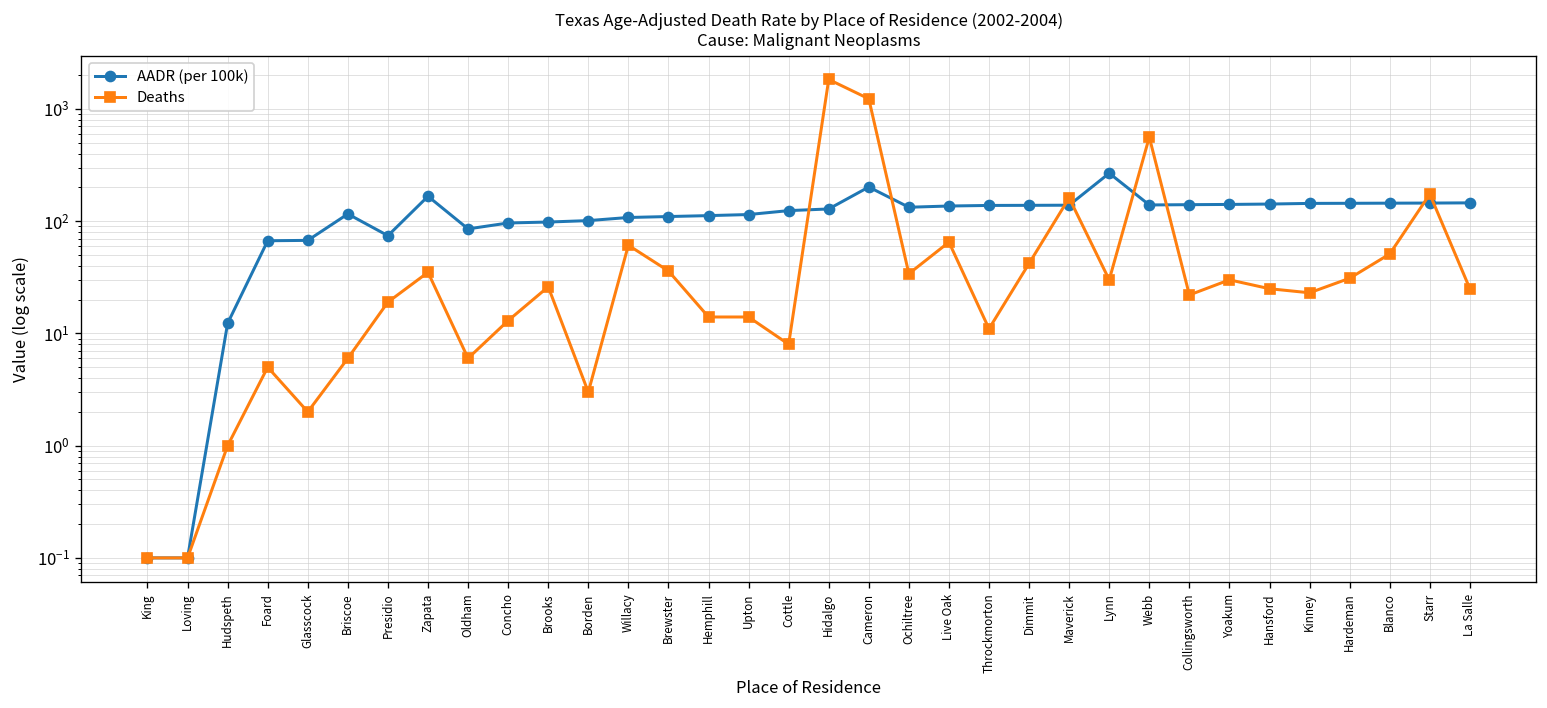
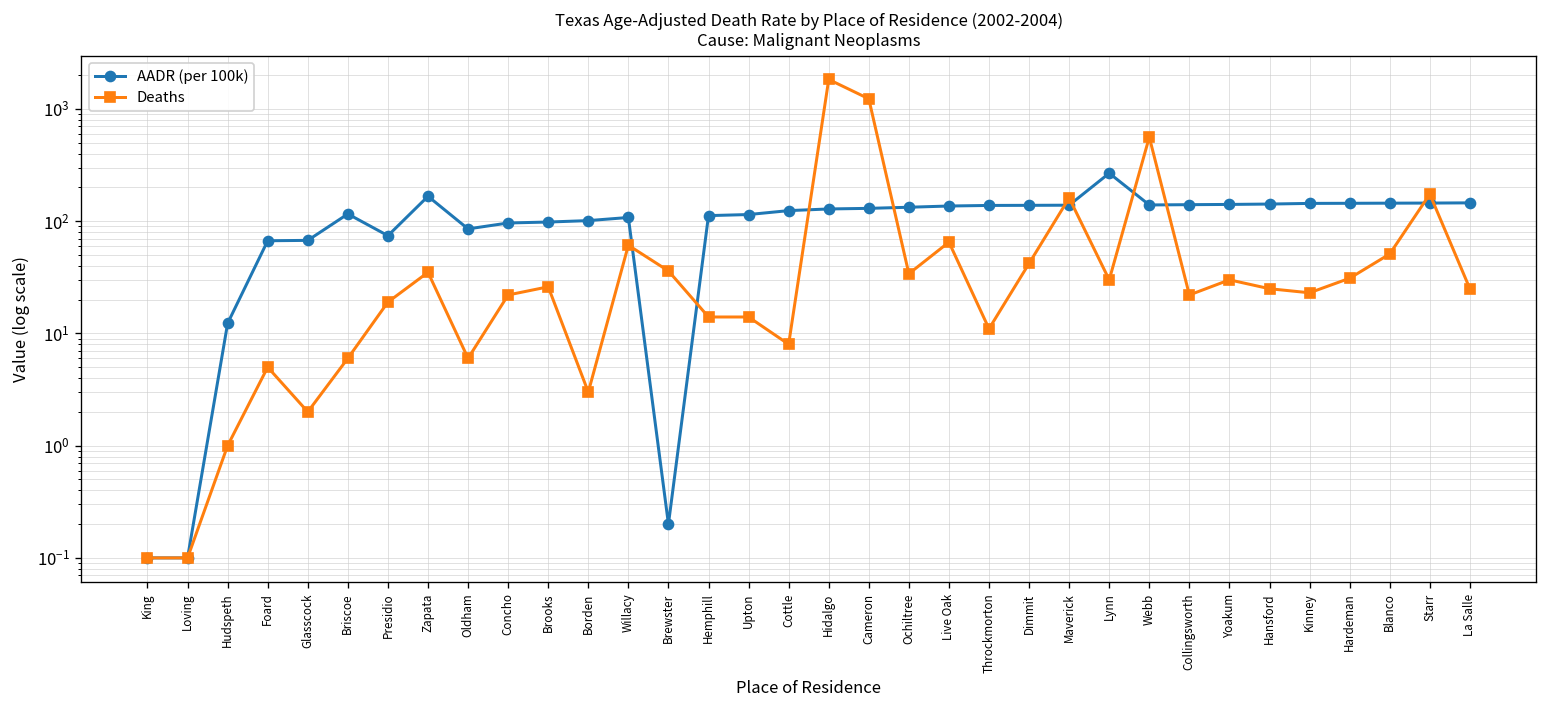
  {
    "AADR (per 100k)": {
      "Hudspeth": 12,
      "Foard": 70,
      "Glasscock": 70,
      "Briscoe": 120,
      "Presidio": 70,
      "Zapata": 170,
      "Oldham": 90,
      "Concho": 100,
      "Brooks": 100,
      "Borden": 100,
      "Willacy": 110,
-     "Brewster": 110,
+     "Brewster": 0.2,
      "Hemphill": 110,
      "Upton": 110,
      "Cottle": 120,
      "Hidalgo": 130,
-     "Cameron": 200,
+     "Cameron": 130,
      "Ochiltree": 130,
      "Live Oak": 140,
      "Throckmorton": 140,
      "Dimmit": 140,
      "Maverick": 140,
      "Lynn": 270,
      "Webb": 140,
      "Collingsworth": 140,
      "Yoakum": 140,
      "Hansford": 140,
      "Kinney": 140,
      "Hardeman": 140,
      "Blanco": 140,
      "Starr": 140,
      "La Salle": 150
    },
    "Deaths": {
      "Hudspeth": 1,
      "Foard": 5,
      "Glasscock": 2,
      "Briscoe": 6,
      "Presidio": 19,
      "Zapata": 35,
      "Oldham": 6,
-     "Concho": 13,
+     "Concho": 22,
      "Brooks": 26,
      "Borden": 3,
      "Willacy": 60,
      "Brewster": 36,
      "Hemphill": 14,
      "Upton": 14,
      "Cottle": 8,
      "Hidalgo": 1800,
      "Cameron": 1200,
      "Ochiltree": 34,
      "Live Oak": 70,
      "Throckmorton": 11,
      "Dimmit": 40,
      "Maverick": 160,
      "Lynn": 30,
      "Webb": 600,
      "Collingsworth": 22,
      "Yoakum": 30,
      "Hansford": 25,
      "Kinney": 23,
      "Hardeman": 31,
      "Blanco": 50,
      "Starr": 170,
      "La Salle": 25
    }
  }
